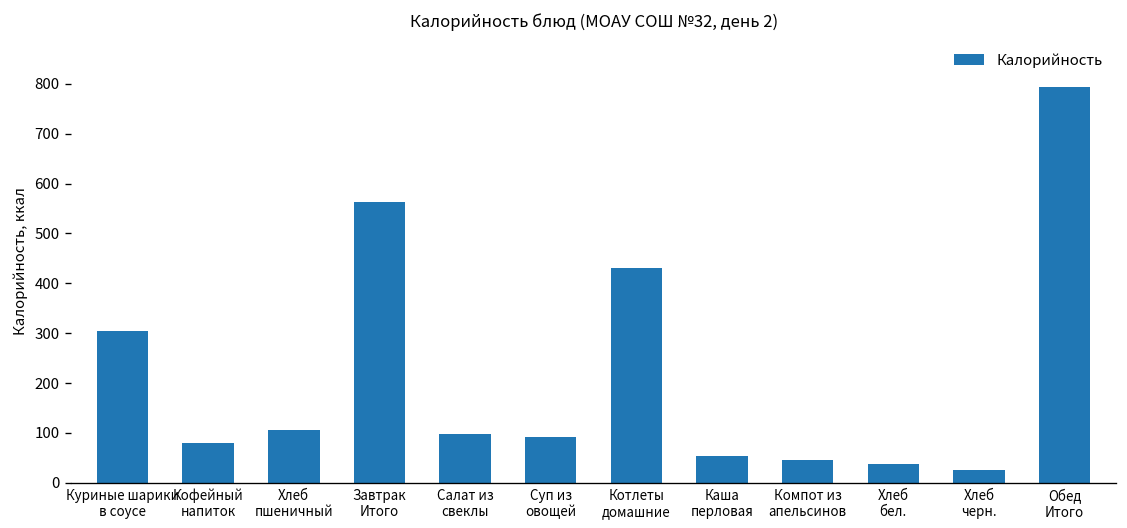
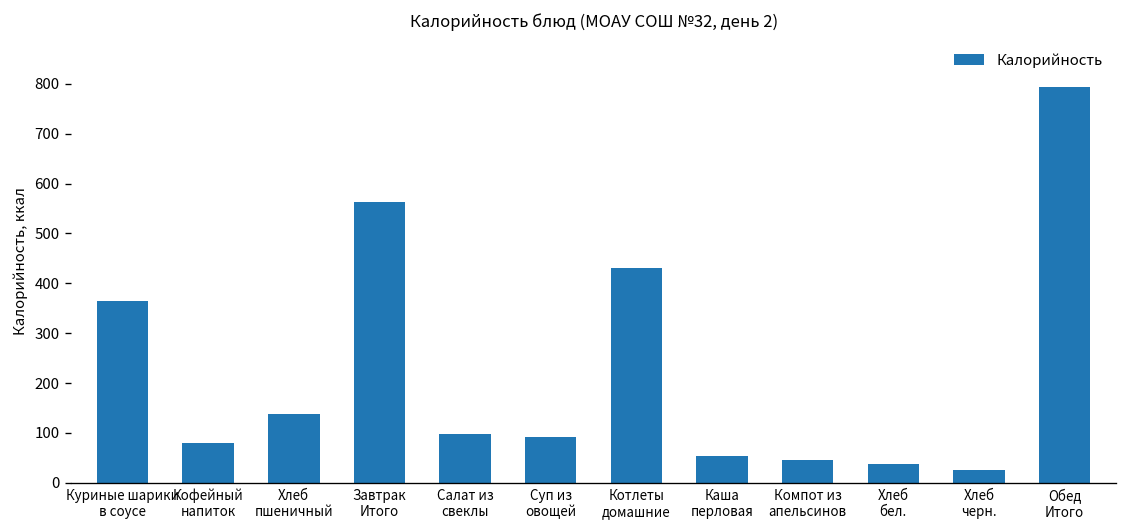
  {
-   "Куриные шарики в соусе": 300,
+   "Куриные шарики в соусе": 360,
    "Кофейный напиток": 80,
-   "Хлеб пшеничный": 110,
+   "Хлеб пшеничный": 140,
    "Завтрак Итого": 560,
    "Салат из свеклы": 100,
    "Суп из овощей": 90,
    "Котлеты домашние": 430,
    "Каша перловая": 50,
    "Компот из апельсинов": 40,
    "Хлеб бел.": 40,
    "Хлеб черн.": 30,
    "Обед Итого": 790
  }
